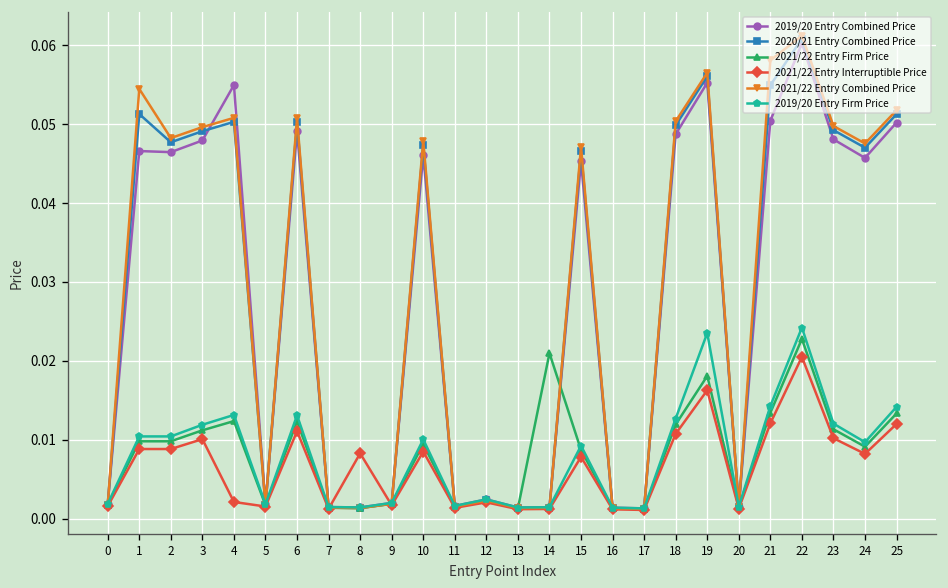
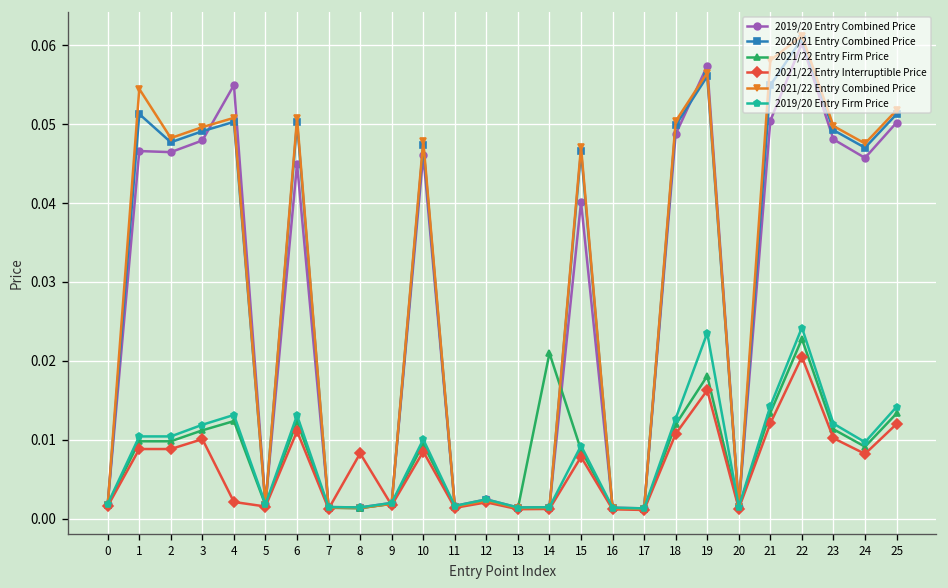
  {
    "2019/20 Entry Combined Price": {
      "1": 0.047,
      "2": 0.046,
      "3": 0.048,
      "4": 0.055,
-     "6": 0.049,
+     "6": 0.045,
      "10": 0.046,
-     "15": 0.045,
+     "15": 0.040,
      "18": 0.049,
-     "19": 0.055,
+     "19": 0.057,
      "21": 0.050,
      "23": 0.048,
      "24": 0.046,
      "25": 0.050
    },
    "2020/21 Entry Combined Price": {
      "1": 0.051,
      "2": 0.048,
      "3": 0.049,
      "4": 0.050,
      "6": 0.050,
      "10": 0.047,
      "15": 0.047,
      "18": 0.050,
      "19": 0.056,
      "23": 0.049,
      "24": 0.047
    },
    "2021/22 Entry Firm Price": {
      "1": 0.010,
      "2": 0.010,
      "3": 0.011,
      "4": 0.012,
      "6": 0.012,
      "10": 0.009,
      "14": 0.021,
      "15": 0.009,
      "18": 0.012,
      "19": 0.018,
      "21": 0.013,
      "22": 0.023,
      "23": 0.011,
      "24": 0.009,
      "25": 0.013
    },
    "2019/20 Entry Firm Price": {
      "1": 0.010,
      "2": 0.010,
      "3": 0.012,
      "4": 0.013,
      "6": 0.013,
      "10": 0.010,
      "15": 0.009,
      "18": 0.013,
      "19": 0.024,
      "21": 0.014,
      "22": 0.024,
      "23": 0.012,
      "24": 0.010,
      "25": 0.014
    }
  }
